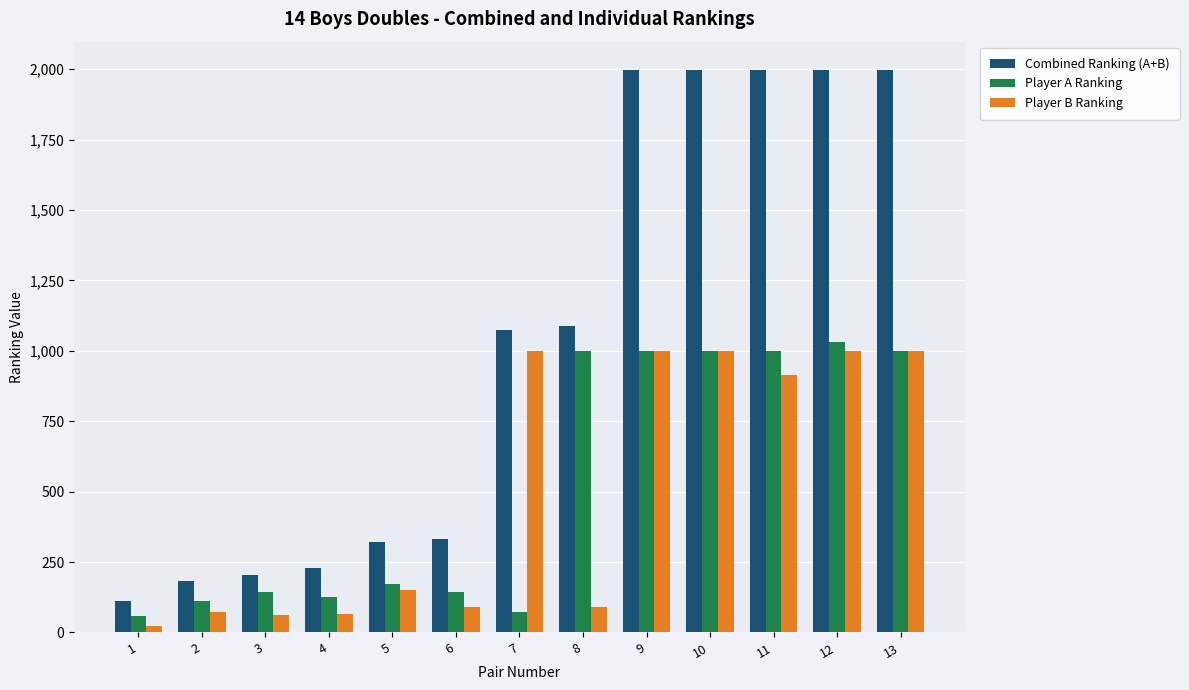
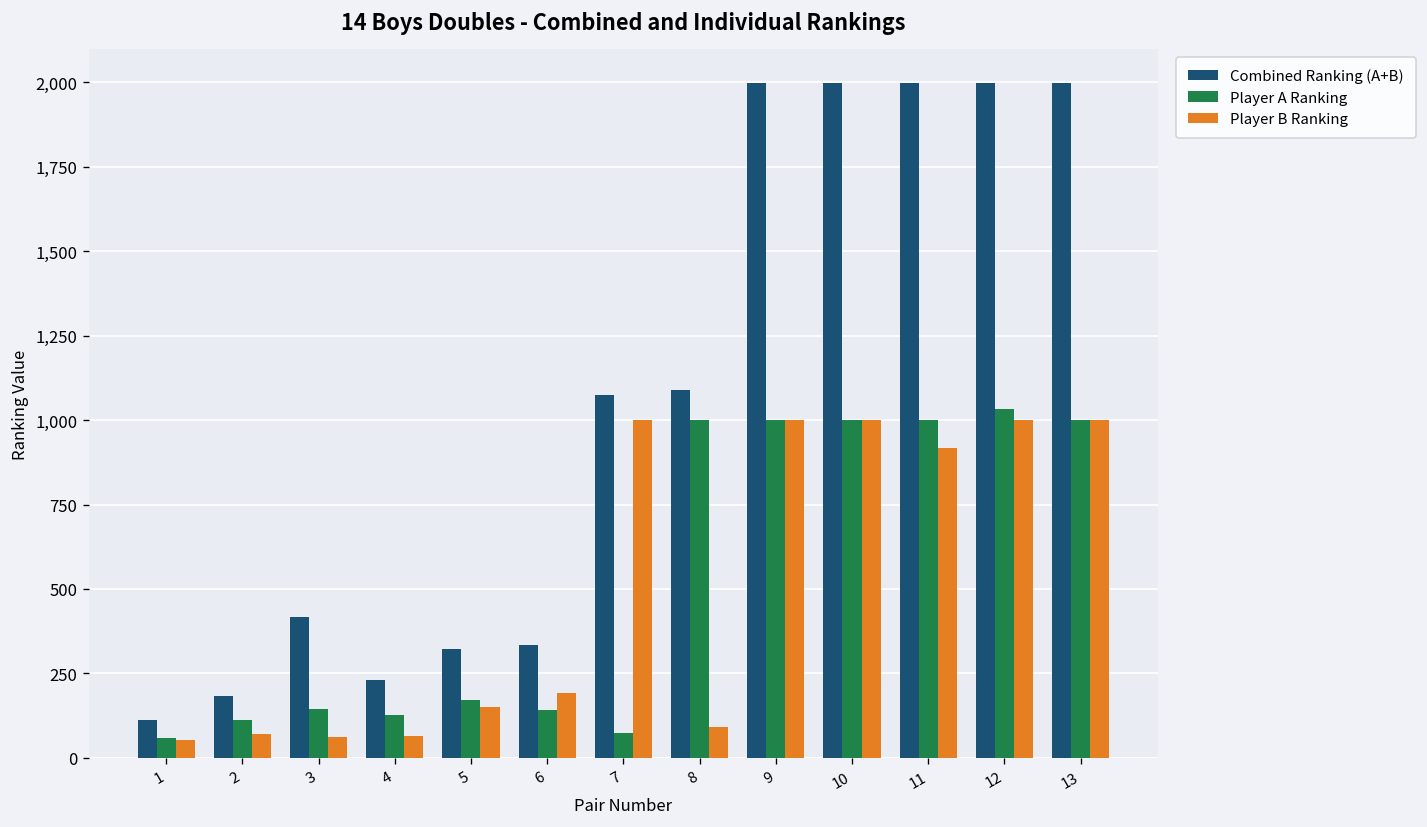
  {
    "Combined Ranking (A+B)": {
      "1": "110",
      "2": "180",
-     "3": "210",
+     "3": "420",
      "4": "230",
      "5": "320",
      "6": "330",
      "7": "1,070",
      "8": "1,090",
      "9": "2,000",
      "10": "2,000",
      "11": "2,000",
      "12": "2,000",
      "13": "2,000"
    },
    "Player A Ranking": {
      "1": "60",
      "2": "110",
      "3": "140",
      "4": "130",
      "5": "170",
      "6": "140",
      "7": "70",
      "8": "1,000",
      "9": "1,000",
      "10": "1,000",
      "11": "1,000",
      "12": "1,030",
      "13": "1,000"
    },
    "Player B Ranking": {
-     "1": "20",
+     "1": "50",
      "2": "70",
      "3": "60",
      "4": "70",
      "5": "150",
-     "6": "90",
+     "6": "190",
      "7": "1,000",
      "8": "90",
      "9": "1,000",
      "10": "1,000",
      "11": "920",
      "12": "1,000",
      "13": "1,000"
    }
  }
